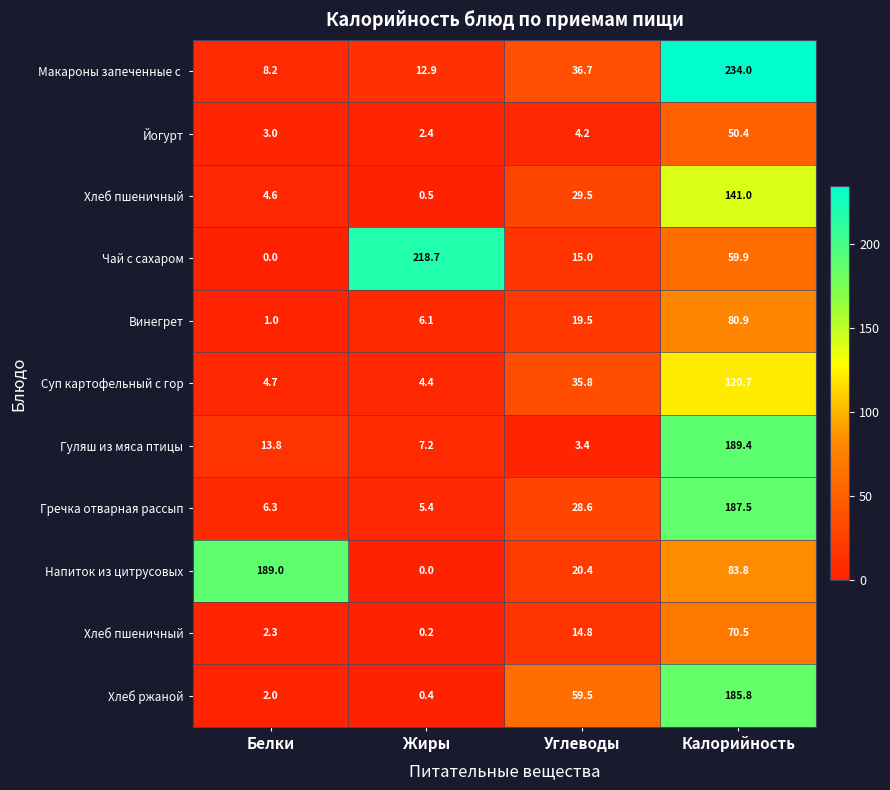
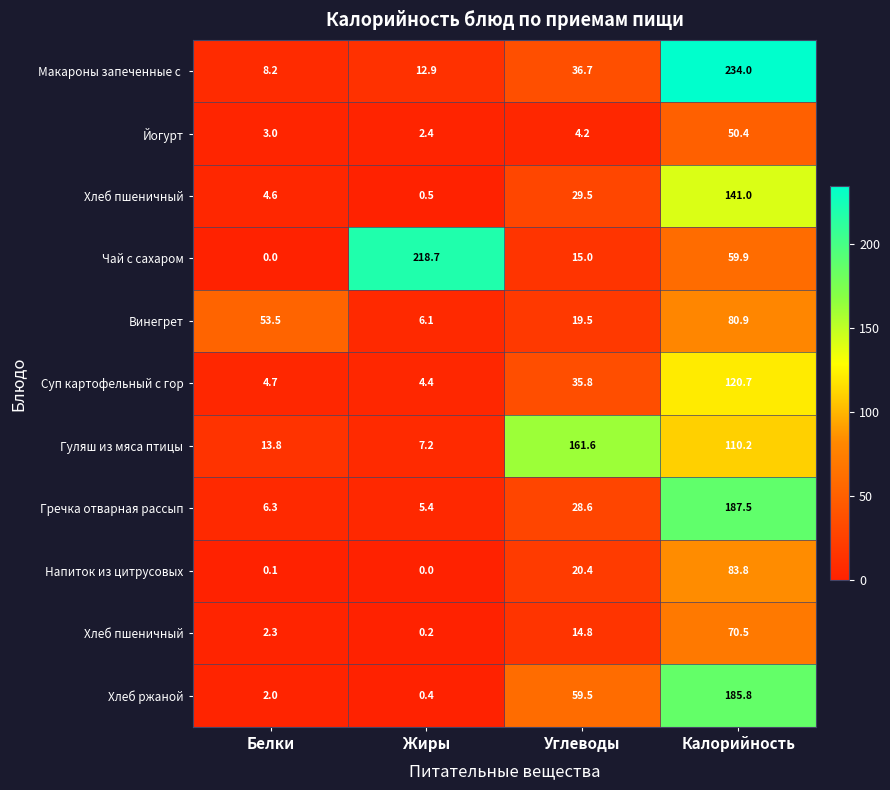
  {
    "Макароны запеченные с": {
      "Белки": 8.2,
      "Жиры": 12.9,
      "Углеводы": 36.7,
      "Калорийность": 234.0
    },
    "Йогурт": {
      "Белки": 3.0,
      "Жиры": 2.4,
      "Углеводы": 4.2,
      "Калорийность": 50.4
    },
    "Чай с сахаром": {
      "Белки": 0.0,
      "Жиры": 218.7,
      "Углеводы": 15.0,
      "Калорийность": 59.9
    },
    "Винегрет": {
-     "Белки": 1.0,
+     "Белки": 53.5,
      "Жиры": 6.1,
      "Углеводы": 19.5,
      "Калорийность": 80.9
    },
    "Суп картофельный с гор": {
      "Белки": 4.7,
      "Жиры": 4.4,
      "Углеводы": 35.8,
      "Калорийность": 120.7
    },
    "Гуляш из мяса птицы": {
      "Белки": 13.8,
      "Жиры": 7.2,
-     "Углеводы": 3.4,
-     "Калорийность": 189.4
+     "Углеводы": 161.6,
+     "Калорийность": 110.2
    },
    "Гречка отварная рассып": {
      "Белки": 6.3,
      "Жиры": 5.4,
      "Углеводы": 28.6,
      "Калорийность": 187.5
    },
    "Напиток из цитрусовых": {
-     "Белки": 189.0,
+     "Белки": 0.1,
      "Жиры": 0.0,
      "Углеводы": 20.4,
      "Калорийность": 83.8
    },
    "Хлеб ржаной": {
      "Белки": 2.0,
      "Жиры": 0.4,
      "Углеводы": 59.5,
      "Калорийность": 185.8
    }
  }
